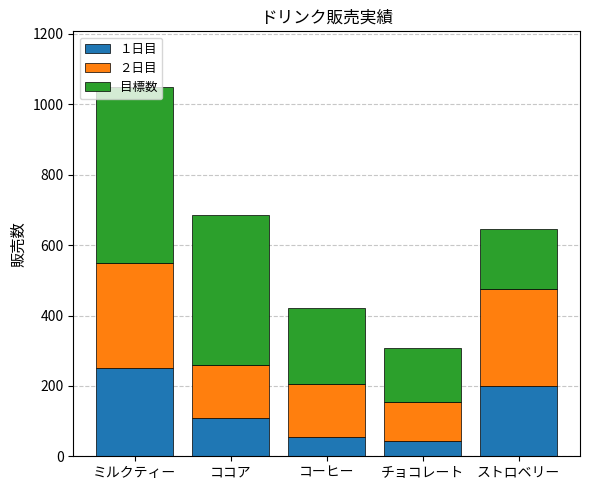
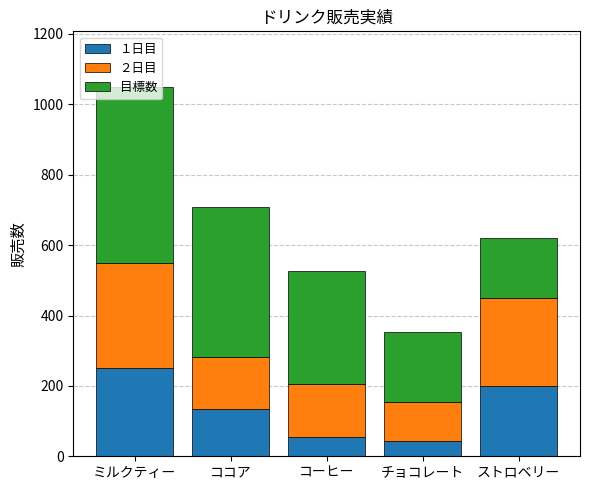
  {
    "１日目": {
      "ミルクティー": 250,
-     "ココア": 110,
+     "ココア": 130,
      "コーヒー": 60,
      "チョコレート": 40,
      "ストロベリー": 200
    },
    "２日目": {
      "ミルクティー": 300,
      "ココア": 150,
      "コーヒー": 150,
      "チョコレート": 110,
-     "ストロベリー": 280
+     "ストロベリー": 250
    },
    "目標数": {
      "ココア": 430,
-     "コーヒー": 220,
-     "チョコレート": 150,
+     "コーヒー": 320,
+     "チョコレート": 200,
      "ストロベリー": 170
    }
  }
